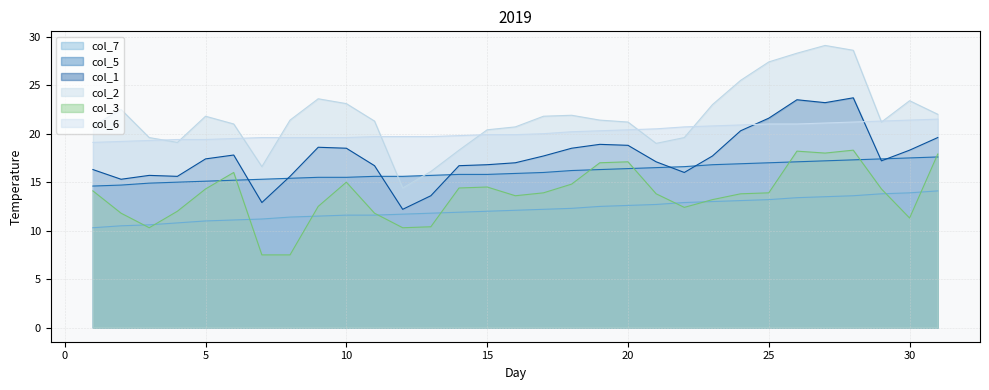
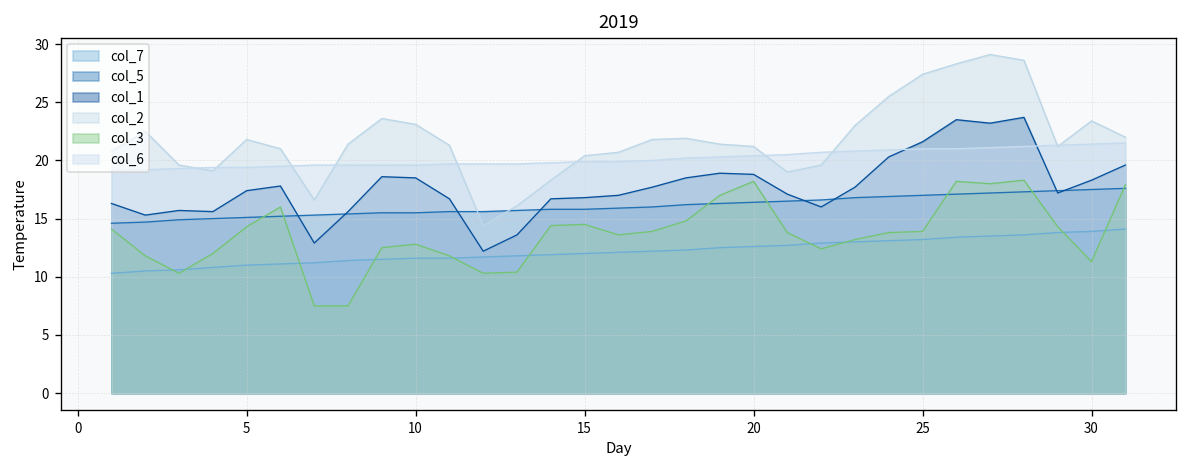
  {
    "col_3": {
      "5": 14,
-     "10": 15,
+     "10": 13,
      "15": 15,
-     "20": 17,
+     "20": 18,
      "25": 14,
      "30": 11
    }
  }
